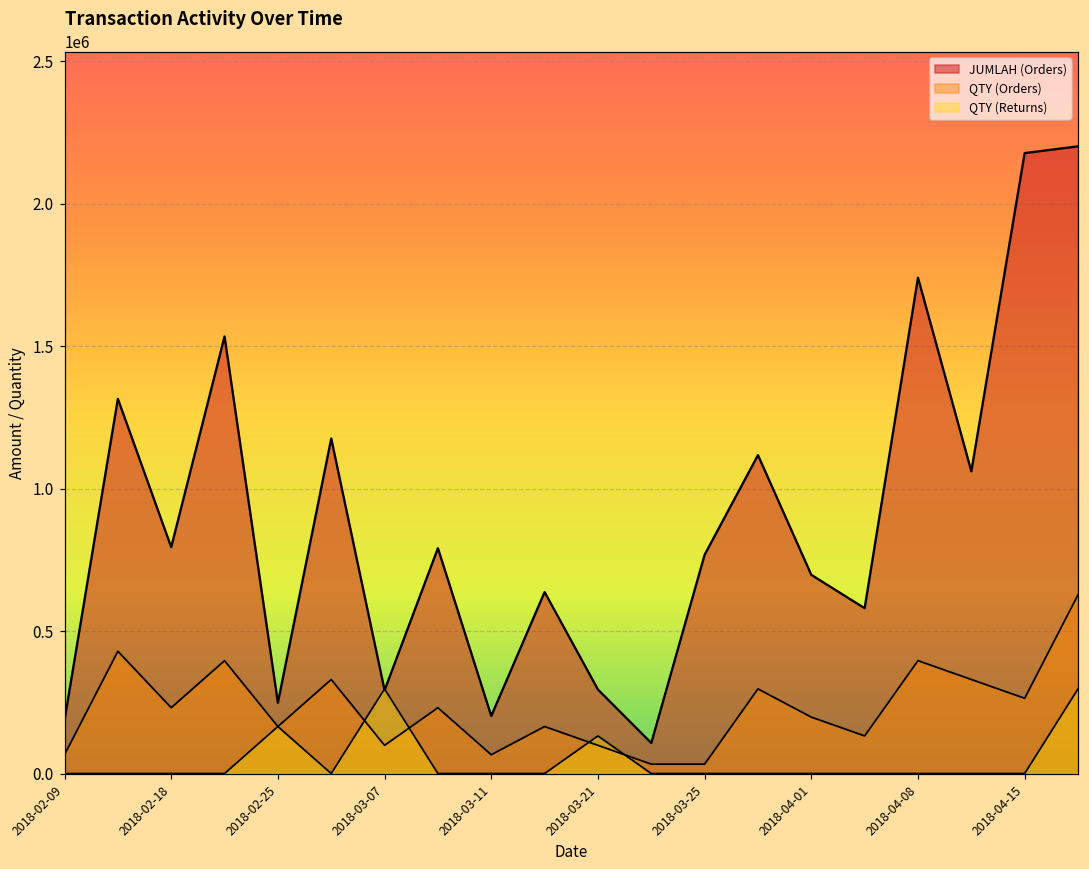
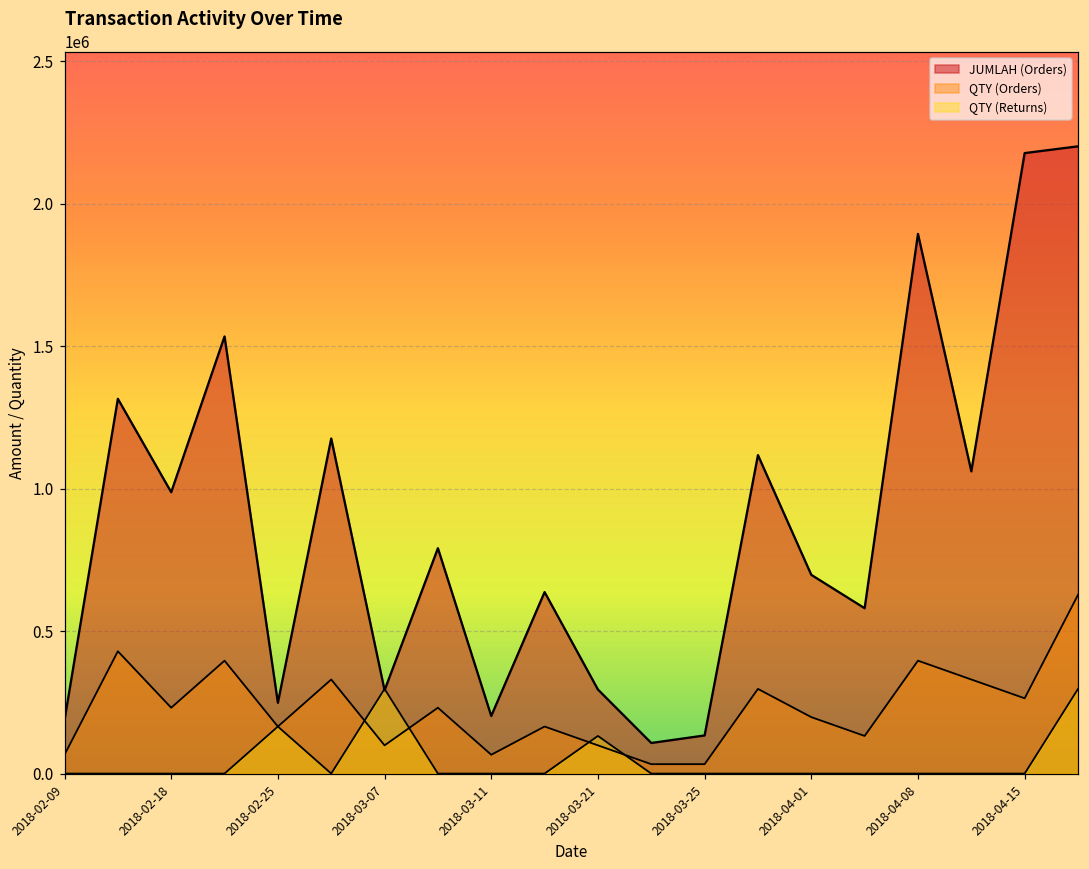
  {
    "JUMLAH (Orders)": {
      "2018-02-09": 190000,
-     "2018-02-18": 790000,
+     "2018-02-18": 990000,
      "2018-02-25": 250000,
      "2018-03-11": 200000,
      "2018-03-21": 290000,
-     "2018-03-25": 770000,
+     "2018-03-25": 130000,
      "2018-04-01": 700000,
-     "2018-04-08": 1740000,
+     "2018-04-08": 1890000,
      "2018-04-15": 2180000
    }
  }
